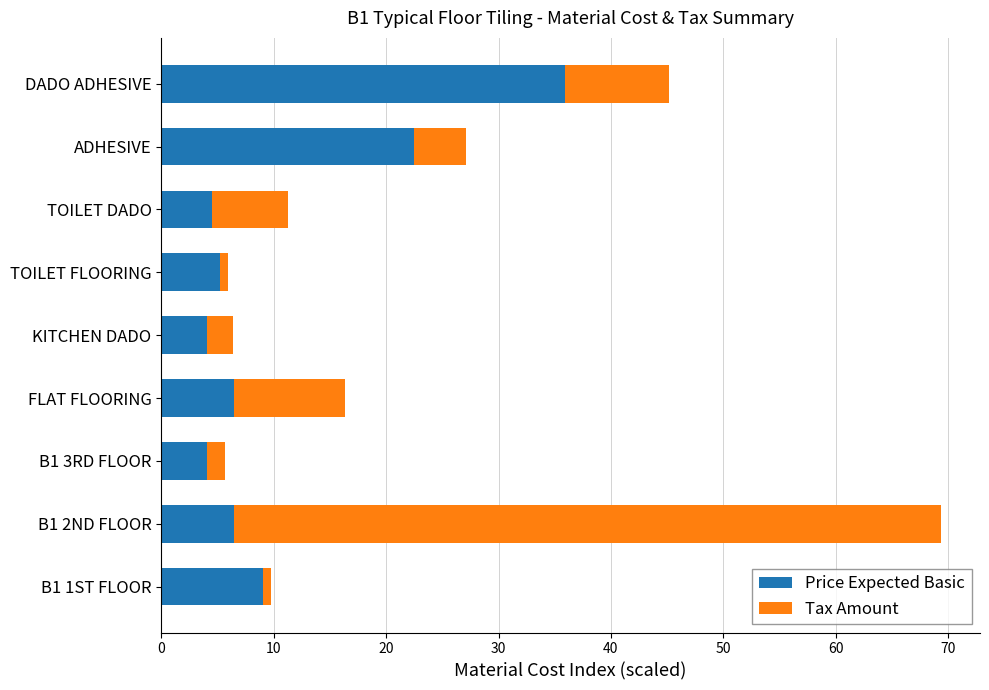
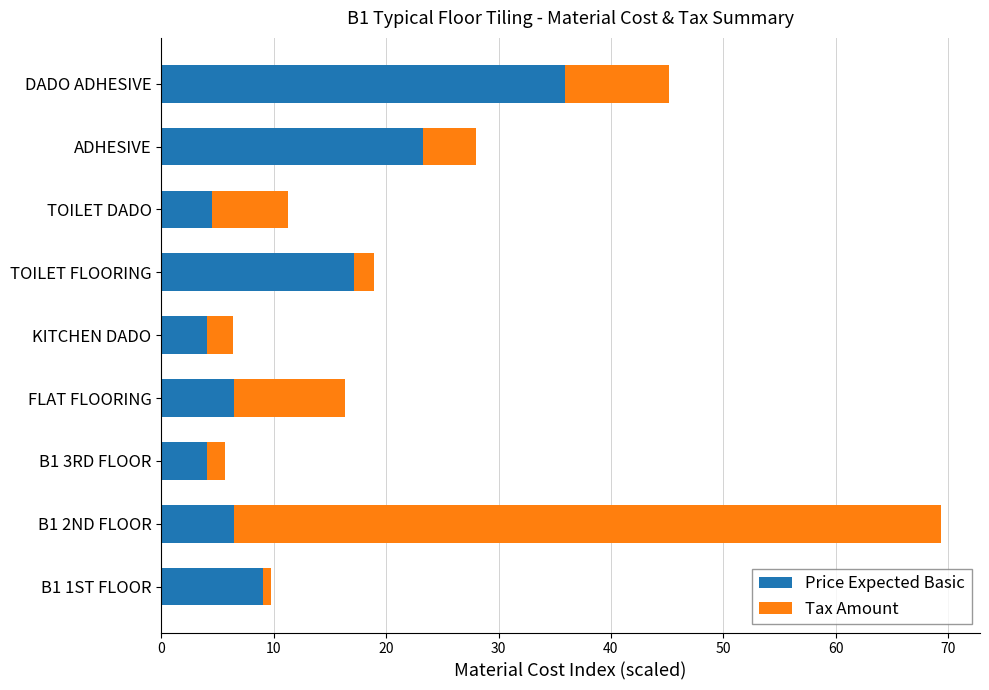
  {
    "Price Expected Basic": {
      "DADO ADHESIVE": 35.9,
-     "ADHESIVE": 22.5,
+     "ADHESIVE": 23.3,
      "TOILET DADO": 4.5,
-     "TOILET FLOORING": 5.2,
+     "TOILET FLOORING": 17.2,
      "KITCHEN DADO": 4.1,
      "FLAT FLOORING": 6.5,
      "B1 3RD FLOOR": 4.1,
      "B1 2ND FLOOR": 6.5,
      "B1 1ST FLOOR": 9.0
    },
    "Tax Amount": {
      "DADO ADHESIVE": 9.2,
      "ADHESIVE": 4.6,
      "TOILET DADO": 6.8,
-     "TOILET FLOORING": 0.7,
+     "TOILET FLOORING": 1.7,
      "KITCHEN DADO": 2.2,
      "FLAT FLOORING": 9.9,
      "B1 3RD FLOOR": 1.5,
      "B1 2ND FLOOR": 62.9,
      "B1 1ST FLOOR": 0.8
    }
  }
